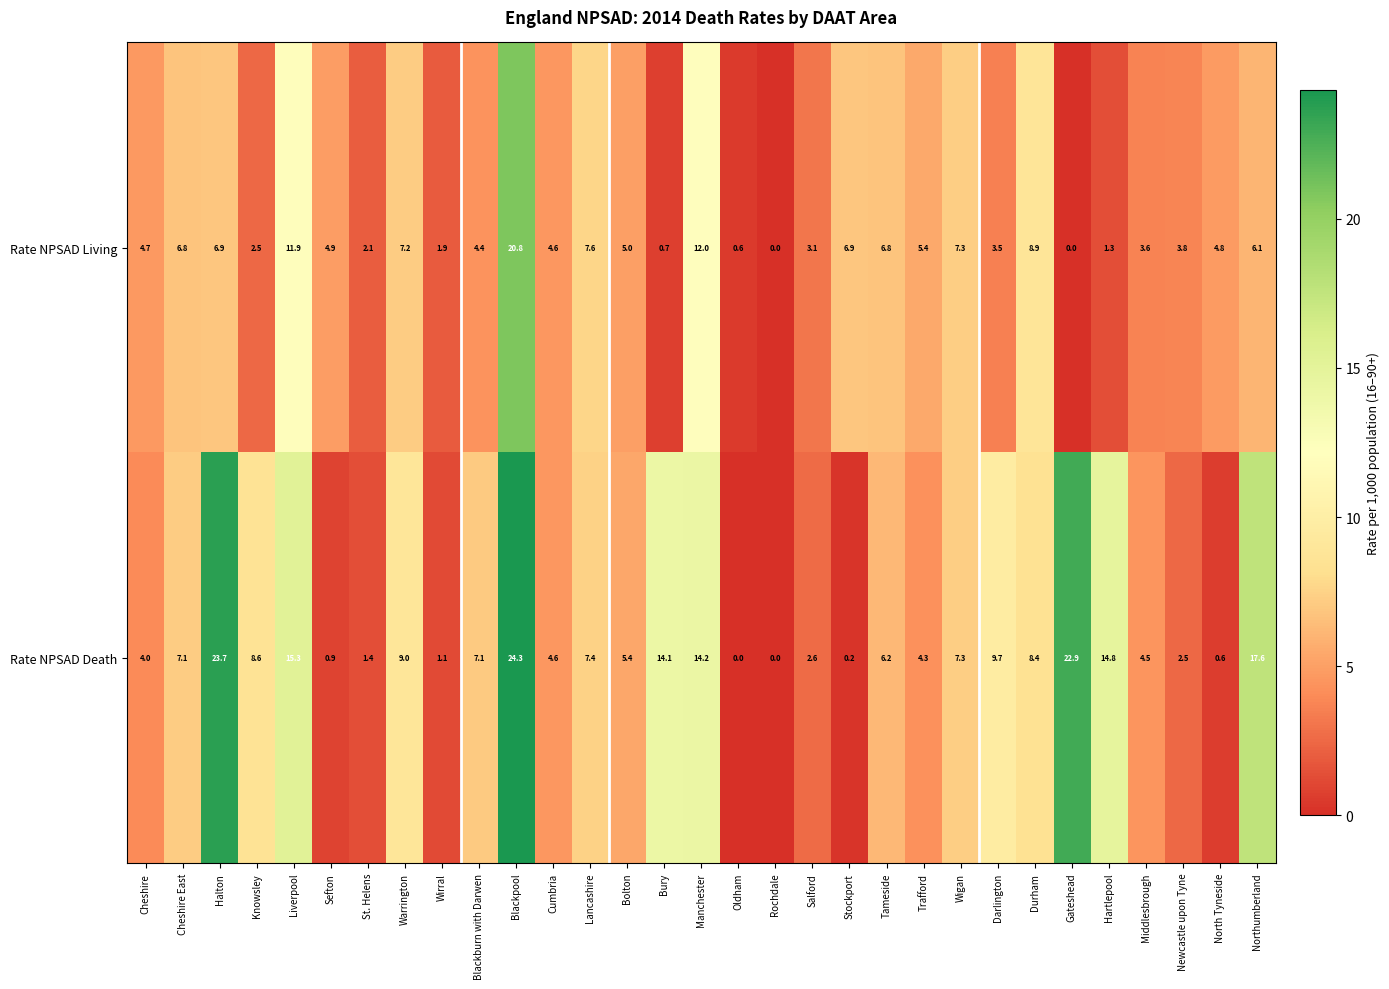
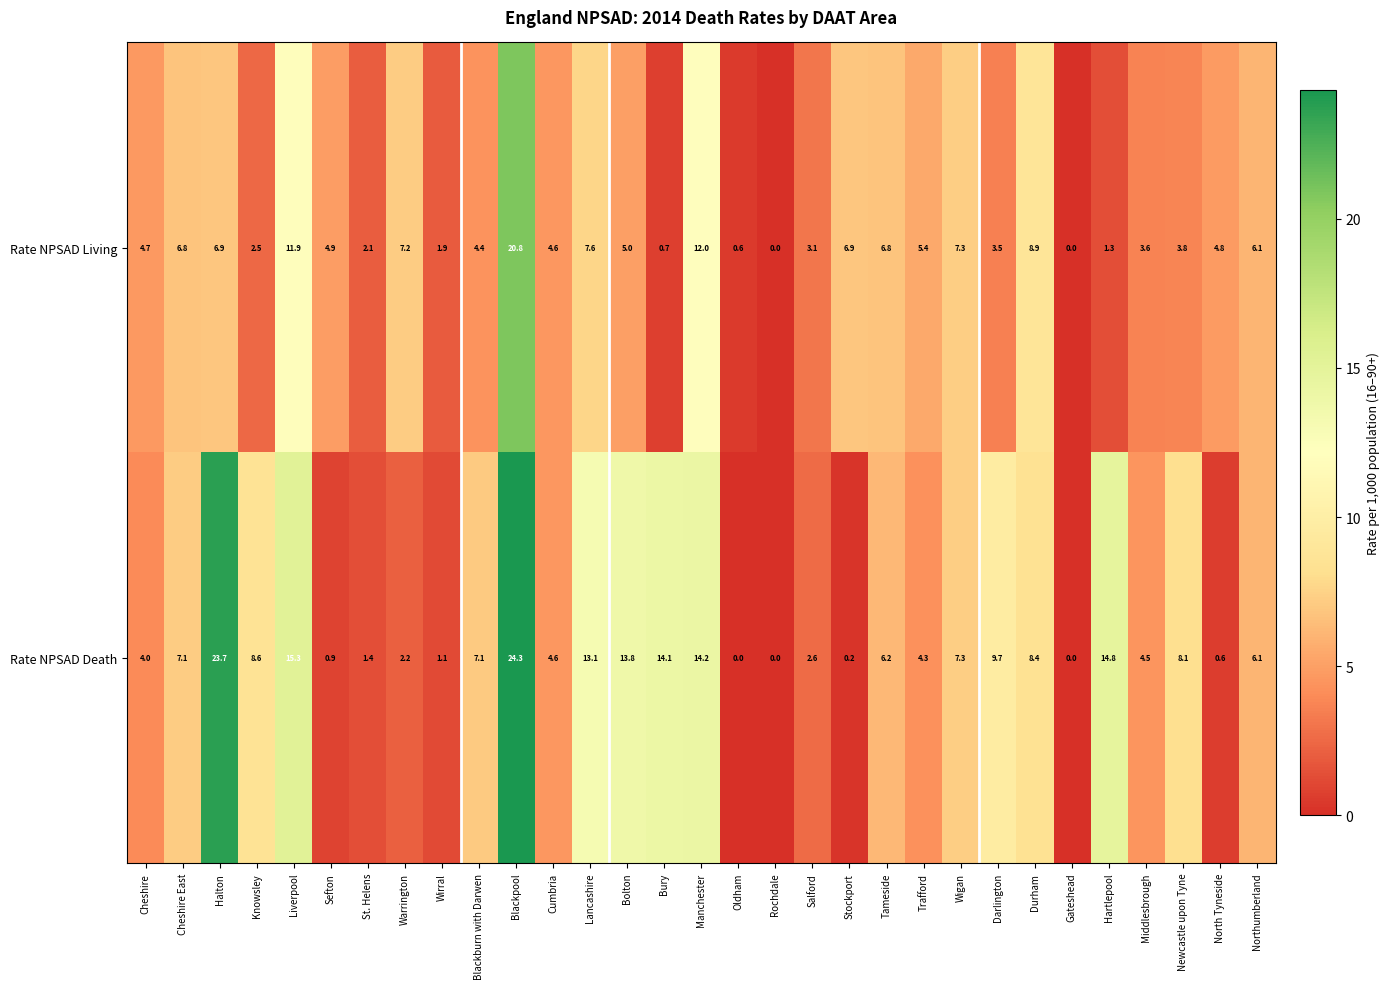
  {
    "Rate NPSAD Living": {
      "Cheshire": 4.7,
      "Cheshire East": 6.8,
      "Halton": 6.9,
      "Knowsley": 2.5,
      "Liverpool": 11.9,
      "Sefton": 4.9,
      "St. Helens": 2.1,
      "Warrington": 7.2,
      "Wirral": 1.9,
      "Blackburn with Darwen": 4.4,
      "Blackpool": 20.8,
      "Cumbria": 4.6,
      "Lancashire": 7.6,
      "Bolton": 5.0,
      "Bury": 0.7,
      "Manchester": 12.0,
      "Oldham": 0.6,
      "Rochdale": 0.0,
      "Salford": 3.1,
      "Stockport": 6.9,
      "Tameside": 6.8,
      "Trafford": 5.4,
      "Wigan": 7.3,
      "Darlington": 3.5,
      "Durham": 8.9,
      "Gateshead": 0.0,
      "Hartlepool": 1.3,
      "Middlesbrough": 3.6,
      "Newcastle upon Tyne": 3.8,
      "North Tyneside": 4.8,
      "Northumberland": 6.1
    },
    "Rate NPSAD Death": {
      "Cheshire": 4.0,
      "Cheshire East": 7.1,
      "Halton": 23.7,
      "Knowsley": 8.6,
      "Liverpool": 15.3,
      "Sefton": 0.9,
      "St. Helens": 1.4,
-     "Warrington": 9.0,
+     "Warrington": 2.2,
      "Wirral": 1.1,
      "Blackburn with Darwen": 7.1,
      "Blackpool": 24.3,
      "Cumbria": 4.6,
-     "Lancashire": 7.4,
-     "Bolton": 5.4,
+     "Lancashire": 13.1,
+     "Bolton": 13.8,
      "Bury": 14.1,
      "Manchester": 14.2,
      "Oldham": 0.0,
      "Rochdale": 0.0,
      "Salford": 2.6,
      "Stockport": 0.2,
      "Tameside": 6.2,
      "Trafford": 4.3,
      "Wigan": 7.3,
      "Darlington": 9.7,
      "Durham": 8.4,
-     "Gateshead": 22.9,
+     "Gateshead": 0.0,
      "Hartlepool": 14.8,
      "Middlesbrough": 4.5,
-     "Newcastle upon Tyne": 2.5,
+     "Newcastle upon Tyne": 8.1,
      "North Tyneside": 0.6,
-     "Northumberland": 17.6
+     "Northumberland": 6.1
    }
  }
